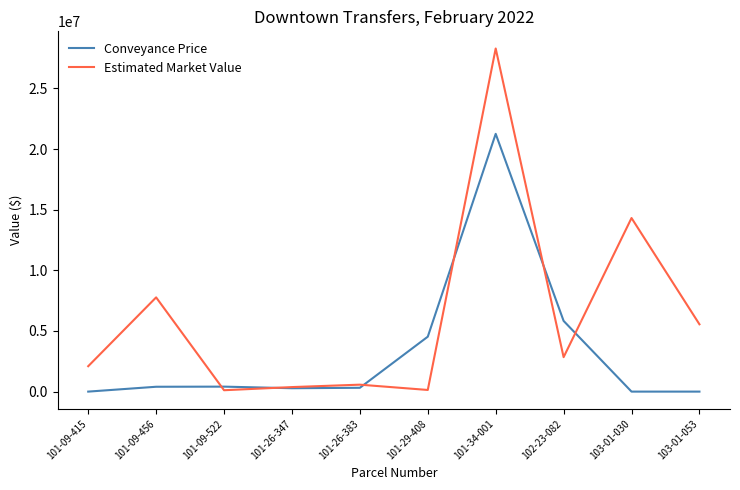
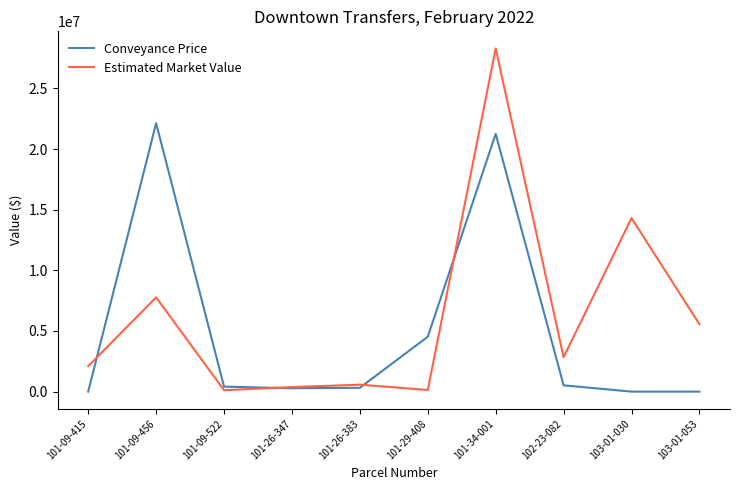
  {
    "Conveyance Price": {
      "101-09-415": 0,
-     "101-09-456": 400000,
+     "101-09-456": 22100000,
      "101-09-522": 400000,
      "101-26-383": 300000,
      "101-29-408": 4500000,
      "101-34-001": 21300000,
-     "102-23-082": 5800000,
+     "102-23-082": 500000,
      "103-01-030": 0,
      "103-01-053": 0
    },
    "Estimated Market Value": {
      "101-09-415": 2100000,
      "101-09-456": 7800000,
      "101-09-522": 100000,
      "101-26-383": 600000,
      "101-29-408": 100000,
      "101-34-001": 28300000,
      "102-23-082": 2800000,
      "103-01-030": 14300000,
      "103-01-053": 5600000
    }
  }
